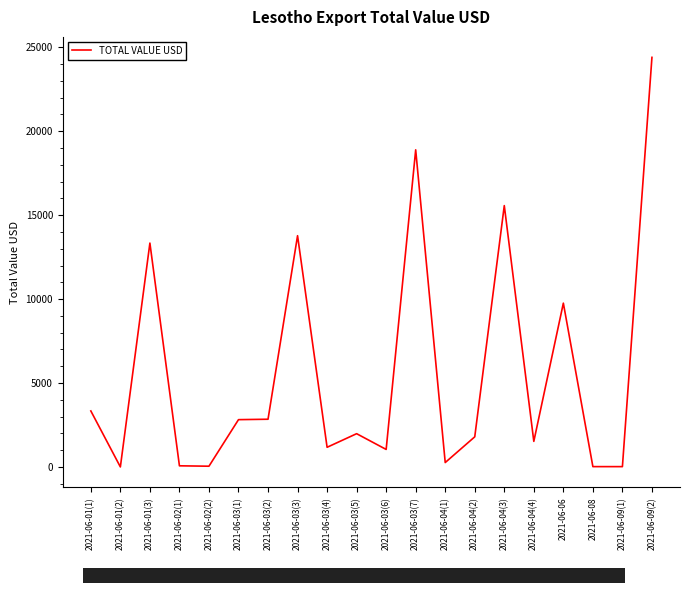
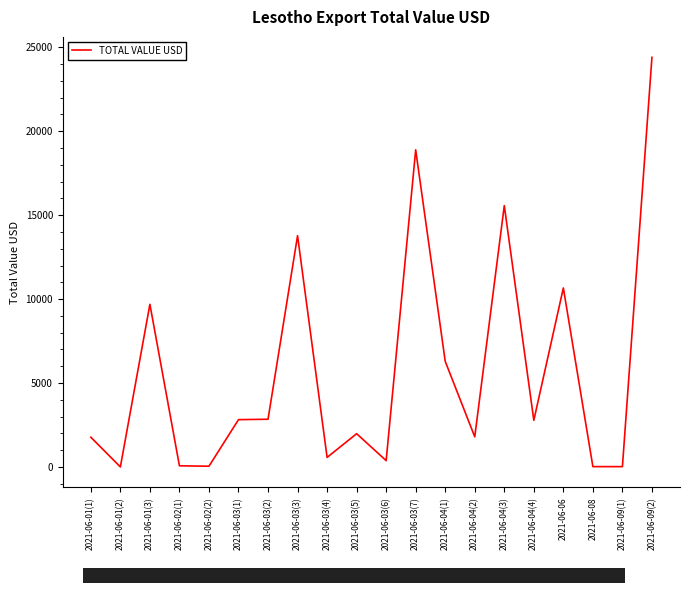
  {
-   "2021-06-01(1)": 3300,
+   "2021-06-01(1)": 1800,
    "2021-06-01(2)": 0,
-   "2021-06-01(3)": 13300,
+   "2021-06-01(3)": 9700,
    "2021-06-02(1)": 100,
    "2021-06-02(2)": 0,
    "2021-06-03(1)": 2800,
    "2021-06-03(2)": 2800,
    "2021-06-03(3)": 13800,
-   "2021-06-03(4)": 1200,
+   "2021-06-03(4)": 600,
    "2021-06-03(5)": 2000,
-   "2021-06-03(6)": 1000,
+   "2021-06-03(6)": 400,
    "2021-06-03(7)": 18900,
-   "2021-06-04(1)": 300,
+   "2021-06-04(1)": 6300,
    "2021-06-04(2)": 1800,
    "2021-06-04(3)": 15600,
-   "2021-06-04(4)": 1500,
-   "2021-06-06": 9800,
+   "2021-06-04(4)": 2800,
+   "2021-06-06": 10700,
    "2021-06-08": 0,
    "2021-06-09(1)": 0,
    "2021-06-09(2)": 24400
  }
